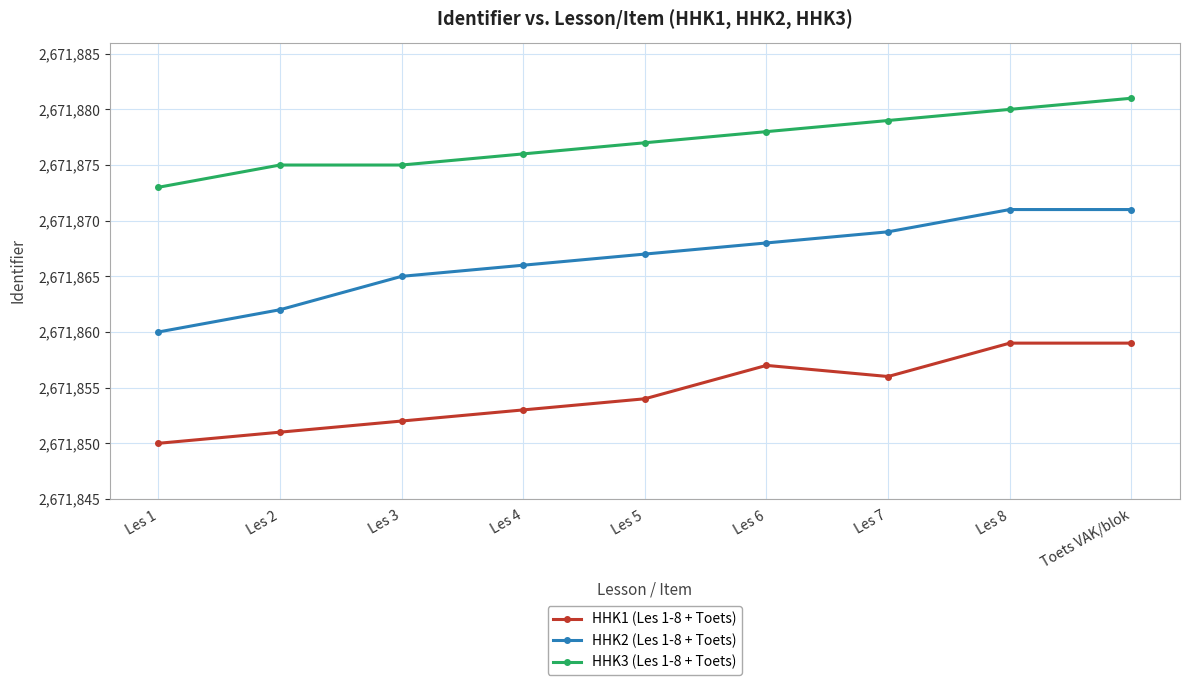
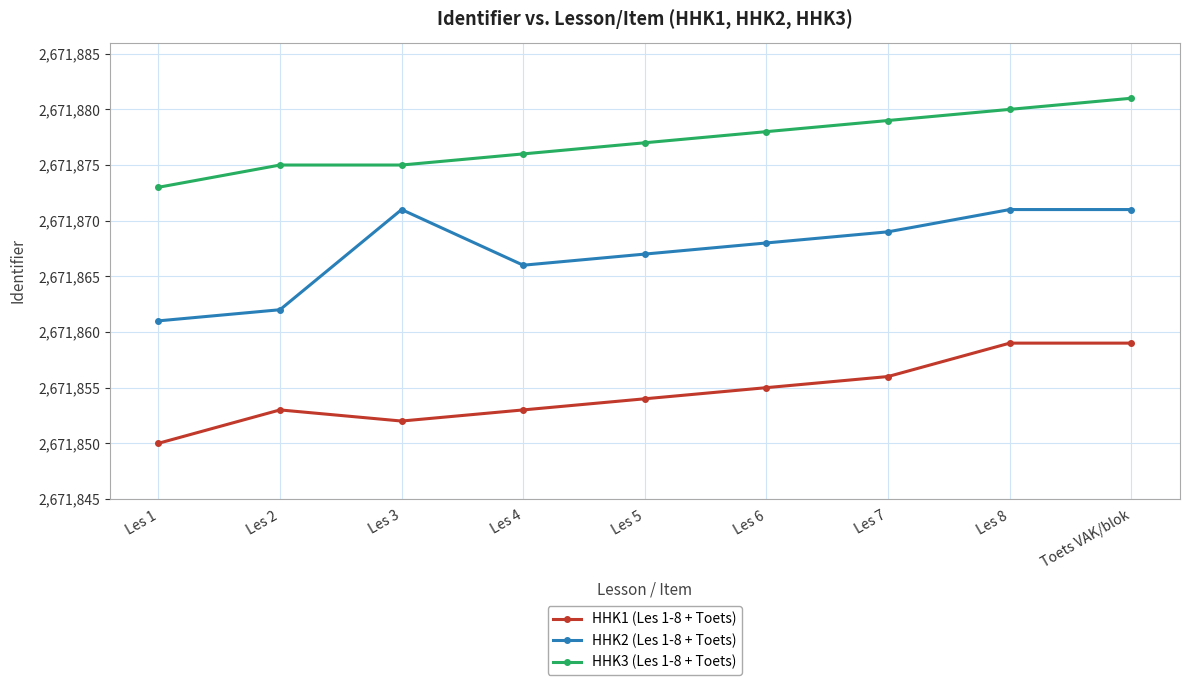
  {
    "HHK1 (Les 1-8 + Toets)": {
      "Les 1": "2,671,850",
-     "Les 2": "2,671,851",
+     "Les 2": "2,671,853",
      "Les 3": "2,671,852",
      "Les 4": "2,671,853",
      "Les 5": "2,671,854",
-     "Les 6": "2,671,857",
+     "Les 6": "2,671,855",
      "Les 7": "2,671,856",
      "Les 8": "2,671,859",
      "Toets VAK/blok": "2,671,859"
    },
    "HHK2 (Les 1-8 + Toets)": {
-     "Les 1": "2,671,860",
+     "Les 1": "2,671,861",
      "Les 2": "2,671,862",
-     "Les 3": "2,671,865",
+     "Les 3": "2,671,871",
      "Les 4": "2,671,866",
      "Les 5": "2,671,867",
      "Les 6": "2,671,868",
      "Les 7": "2,671,869",
      "Les 8": "2,671,871",
      "Toets VAK/blok": "2,671,871"
    },
    "HHK3 (Les 1-8 + Toets)": {
      "Les 1": "2,671,873",
      "Les 2": "2,671,875",
      "Les 3": "2,671,875",
      "Les 4": "2,671,876",
      "Les 5": "2,671,877",
      "Les 6": "2,671,878",
      "Les 7": "2,671,879",
      "Les 8": "2,671,880",
      "Toets VAK/blok": "2,671,881"
    }
  }
